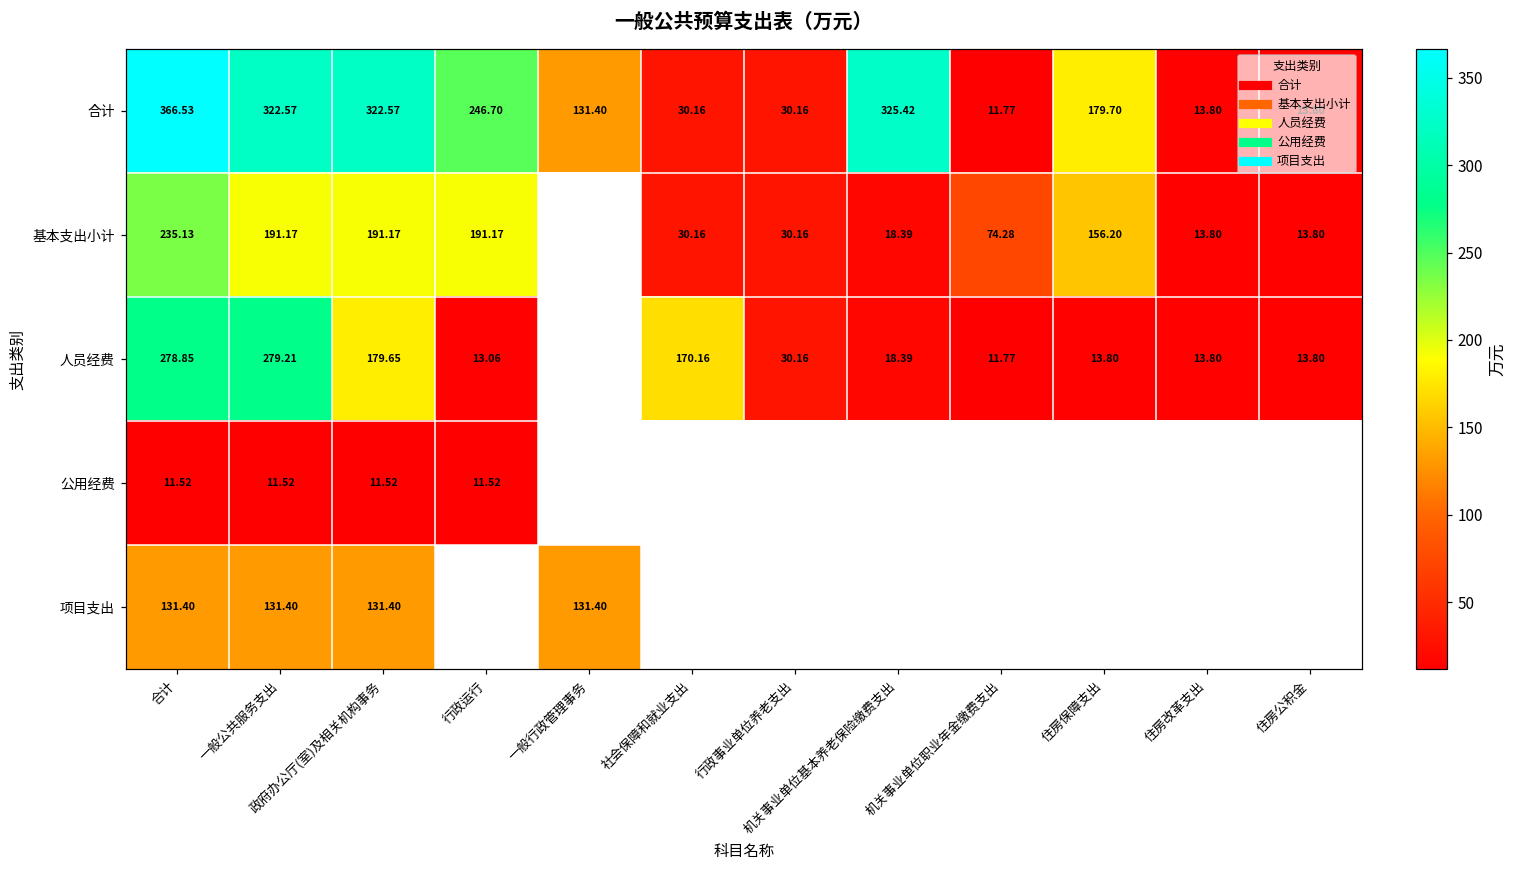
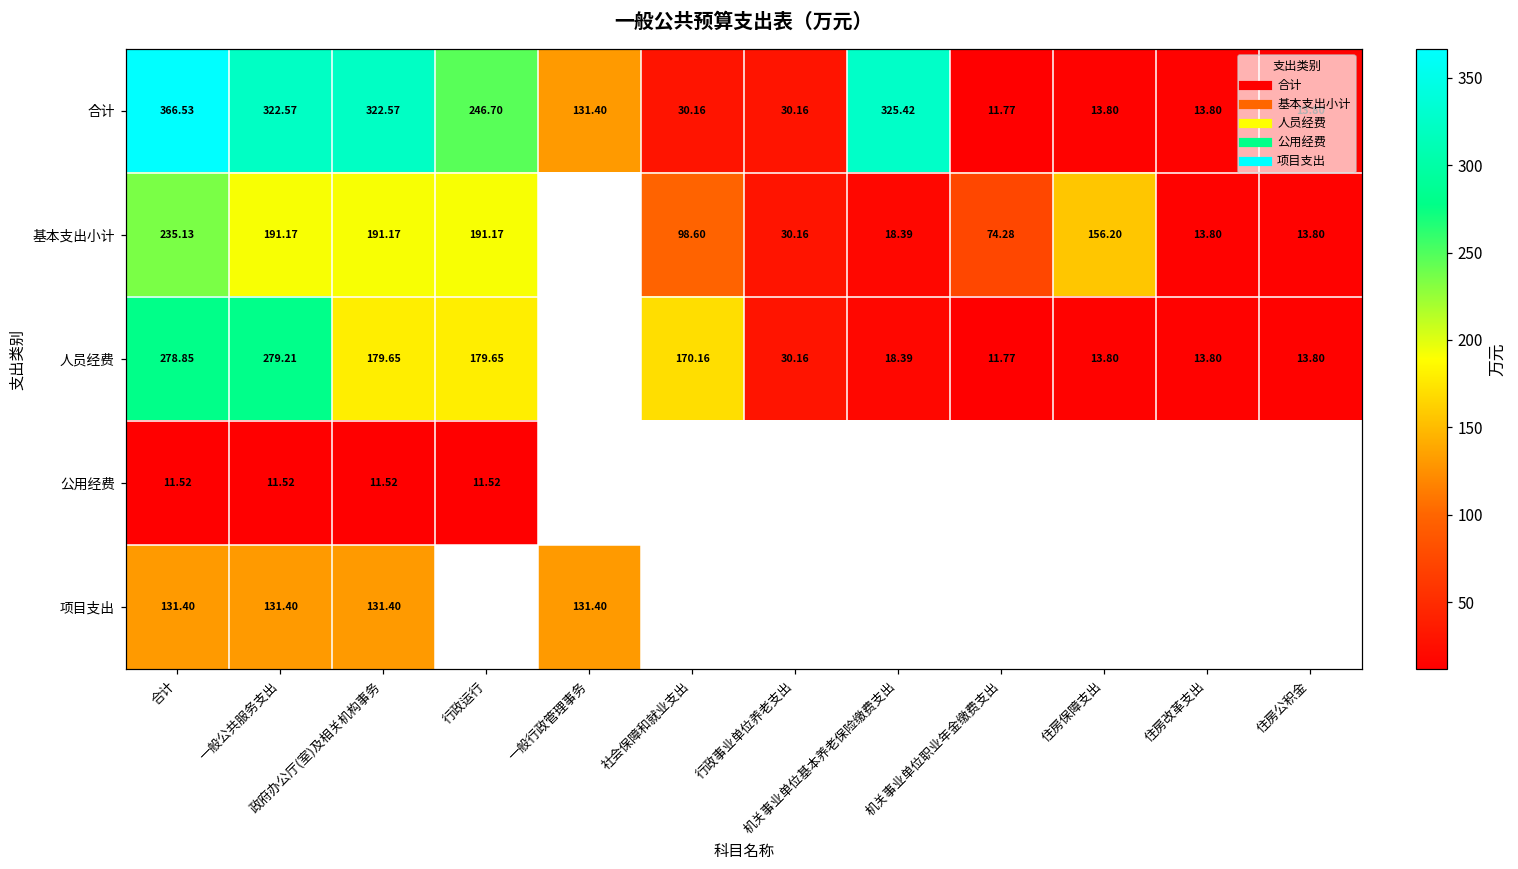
  {
    "合计": {
      "合计": 366.53,
      "一般公共服务支出": 322.57,
      "政府办公厅(室)及相关机构事务": 322.57,
      "行政运行": 246.70,
      "一般行政管理事务": 131.40,
      "社会保障和就业支出": 30.16,
      "行政事业单位养老支出": 30.16,
      "机关事业单位基本养老保险缴费支出": 325.42,
      "机关事业单位职业年金缴费支出": 11.77,
-     "住房保障支出": 179.70,
+     "住房保障支出": 13.80,
      "住房改革支出": 13.80
    },
    "基本支出小计": {
      "合计": 235.13,
      "一般公共服务支出": 191.17,
      "政府办公厅(室)及相关机构事务": 191.17,
      "行政运行": 191.17,
-     "社会保障和就业支出": 30.16,
+     "社会保障和就业支出": 98.60,
      "行政事业单位养老支出": 30.16,
      "机关事业单位基本养老保险缴费支出": 18.39,
      "机关事业单位职业年金缴费支出": 74.28,
      "住房保障支出": 156.20,
      "住房改革支出": 13.80,
      "住房公积金": 13.80
    },
    "人员经费": {
      "合计": 278.85,
      "一般公共服务支出": 279.21,
      "政府办公厅(室)及相关机构事务": 179.65,
-     "行政运行": 13.06,
+     "行政运行": 179.65,
      "社会保障和就业支出": 170.16,
      "行政事业单位养老支出": 30.16,
      "机关事业单位基本养老保险缴费支出": 18.39,
      "机关事业单位职业年金缴费支出": 11.77,
      "住房保障支出": 13.80,
      "住房改革支出": 13.80,
      "住房公积金": 13.80
    },
    "公用经费": {
      "合计": 11.52,
      "一般公共服务支出": 11.52,
      "政府办公厅(室)及相关机构事务": 11.52,
      "行政运行": 11.52
    },
    "项目支出": {
      "合计": 131.40,
      "一般公共服务支出": 131.40,
      "政府办公厅(室)及相关机构事务": 131.40,
      "一般行政管理事务": 131.40
    }
  }
